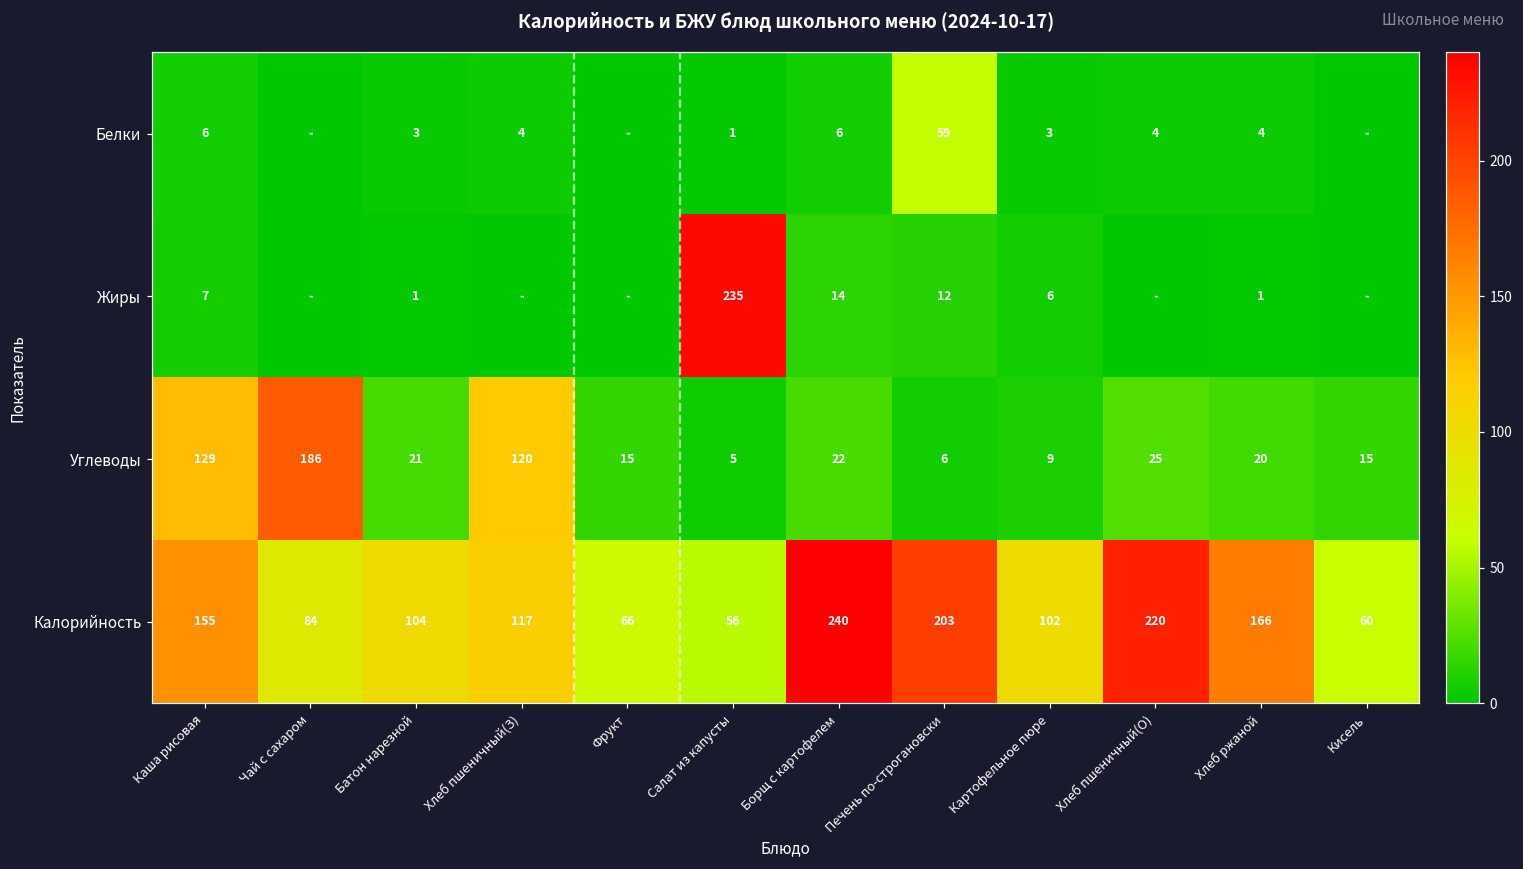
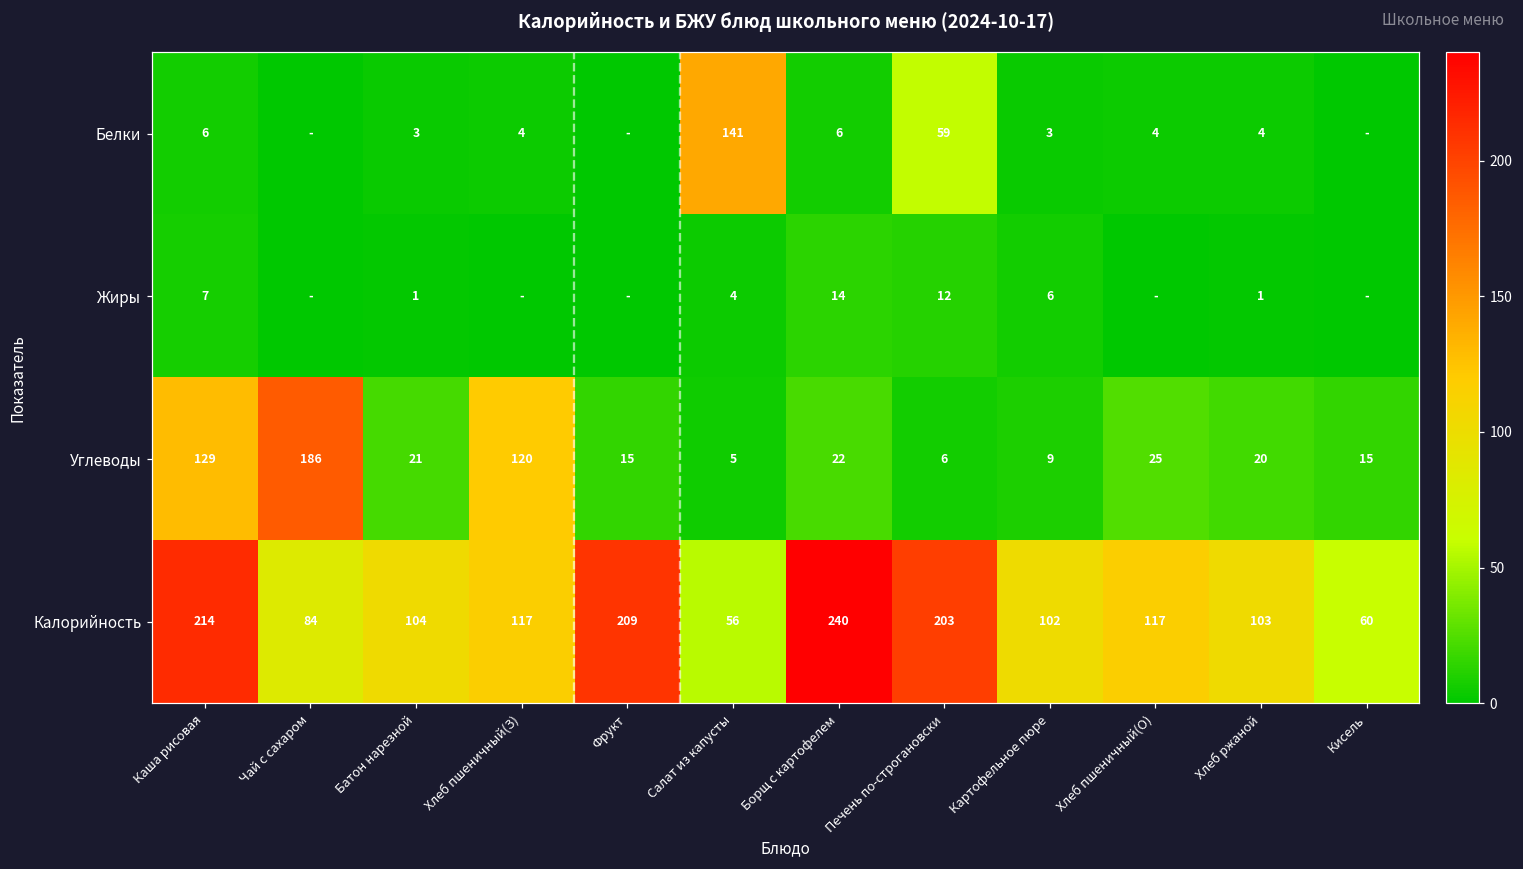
  {
    "Белки": {
      "Каша рисовая": 6,
      "Батон нарезной": 3,
      "Хлеб пшеничный(З)": 4,
-     "Салат из капусты": 1,
+     "Салат из капусты": 141,
      "Борщ с картофелем": 6,
      "Печень по-строгановски": 59,
      "Картофельное пюре": 3,
      "Хлеб пшеничный(О)": 4,
      "Хлеб ржаной": 4
    },
    "Жиры": {
      "Каша рисовая": 7,
      "Батон нарезной": 1,
-     "Салат из капусты": 235,
+     "Салат из капусты": 4,
      "Борщ с картофелем": 14,
      "Печень по-строгановски": 12,
      "Картофельное пюре": 6,
      "Хлеб ржаной": 1
    },
    "Углеводы": {
      "Каша рисовая": 129,
      "Чай с сахаром": 186,
      "Батон нарезной": 21,
      "Хлеб пшеничный(З)": 120,
      "Фрукт": 15,
      "Салат из капусты": 5,
      "Борщ с картофелем": 22,
      "Печень по-строгановски": 6,
      "Картофельное пюре": 9,
      "Хлеб пшеничный(О)": 25,
      "Хлеб ржаной": 20,
      "Кисель": 15
    },
    "Калорийность": {
-     "Каша рисовая": 155,
+     "Каша рисовая": 214,
      "Чай с сахаром": 84,
      "Батон нарезной": 104,
      "Хлеб пшеничный(З)": 117,
-     "Фрукт": 66,
+     "Фрукт": 209,
      "Салат из капусты": 56,
      "Борщ с картофелем": 240,
      "Печень по-строгановски": 203,
      "Картофельное пюре": 102,
-     "Хлеб пшеничный(О)": 220,
-     "Хлеб ржаной": 166,
+     "Хлеб пшеничный(О)": 117,
+     "Хлеб ржаной": 103,
      "Кисель": 60
    }
  }
